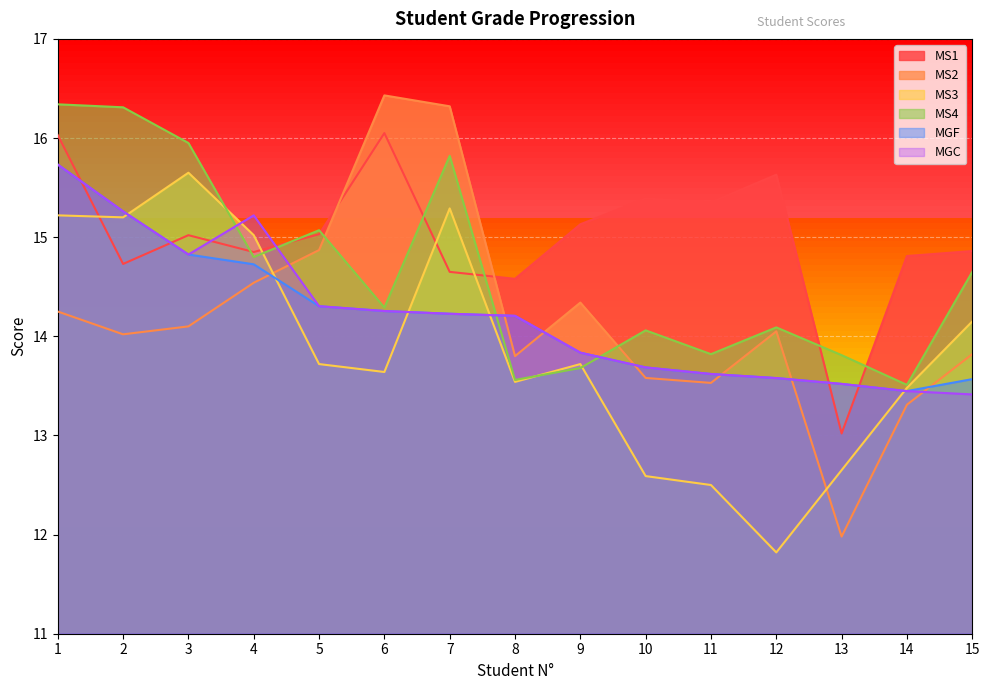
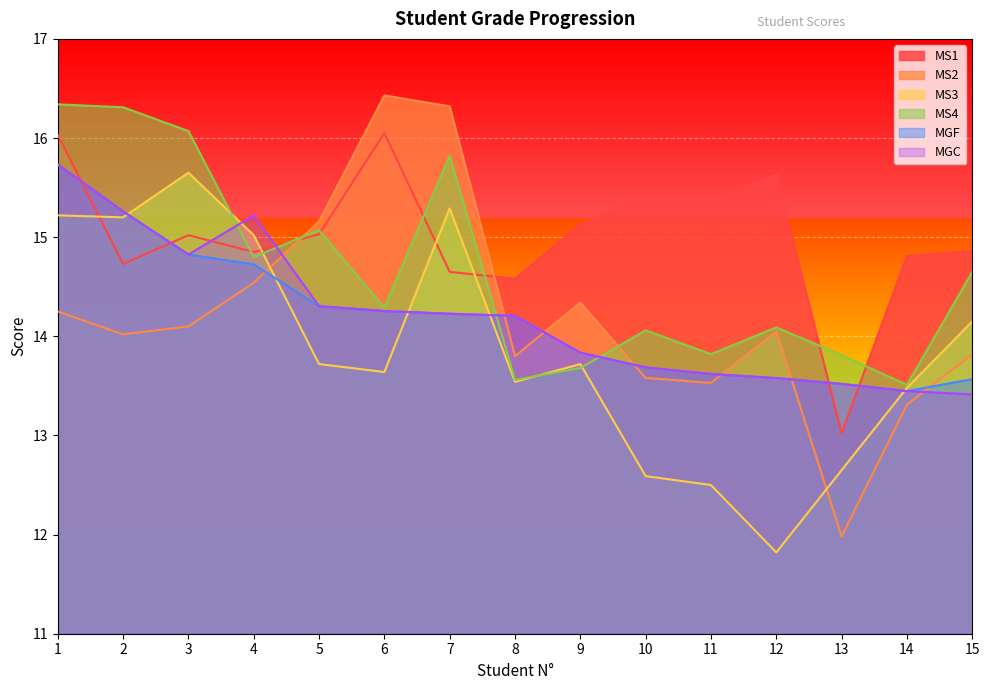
  {
    "MS1": {
      "1": 16.0,
      "2": 14.7,
      "3": 15.0,
      "4": 14.9,
      "5": 15.0,
      "6": 16.1,
      "7": 14.7,
      "8": 14.6,
      "9": 15.1,
      "10": 15.4,
      "11": 15.4,
      "12": 15.6,
      "13": 13.0,
      "14": 14.8,
      "15": 14.9
    },
    "MS2": {
      "1": 14.3,
      "2": 14.0,
      "3": 14.1,
      "4": 14.5,
-     "5": 14.9,
+     "5": 15.2,
      "6": 16.4,
      "7": 16.3,
      "8": 13.8,
      "9": 14.3,
      "10": 13.6,
      "11": 13.5,
      "12": 14.1,
      "13": 12.0,
      "14": 13.3,
      "15": 13.8
    },
    "MS3": {
      "1": 15.2,
      "2": 15.2,
      "3": 15.7,
      "4": 15.0,
      "5": 13.7,
      "6": 13.6,
      "7": 15.3,
      "9": 13.7,
      "10": 12.6,
      "11": 12.5,
      "12": 11.8,
      "13": 12.7,
      "14": 13.5,
      "15": 14.2
    },
    "MS4": {
      "1": 16.3,
      "2": 16.3,
-     "3": 16.0,
+     "3": 16.1,
      "4": 14.8,
      "5": 15.1,
      "6": 14.3,
      "7": 15.8,
      "9": 13.7,
      "10": 14.1,
      "11": 13.8,
      "12": 14.1,
      "13": 13.8,
      "14": 13.5,
      "15": 14.7
    },
    "MGF": {
      "4": 14.7,
      "15": 13.6
    },
    "MGC": {
      "4": 15.2,
      "15": 13.4
    }
  }
